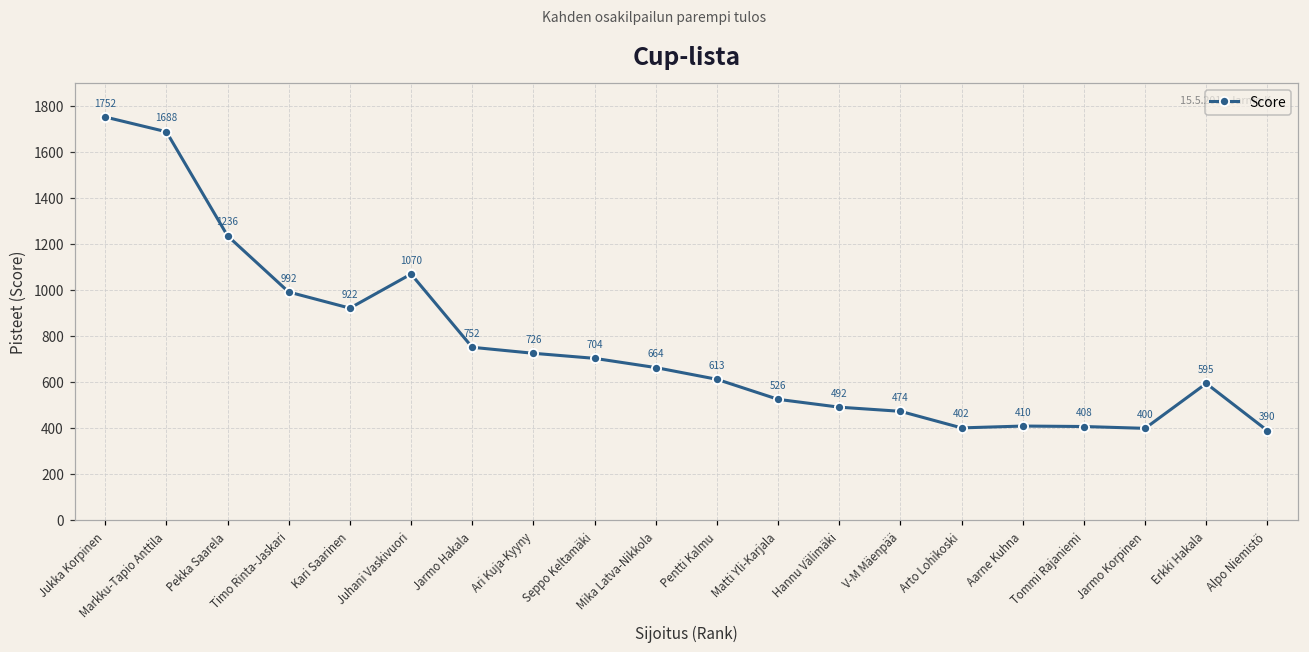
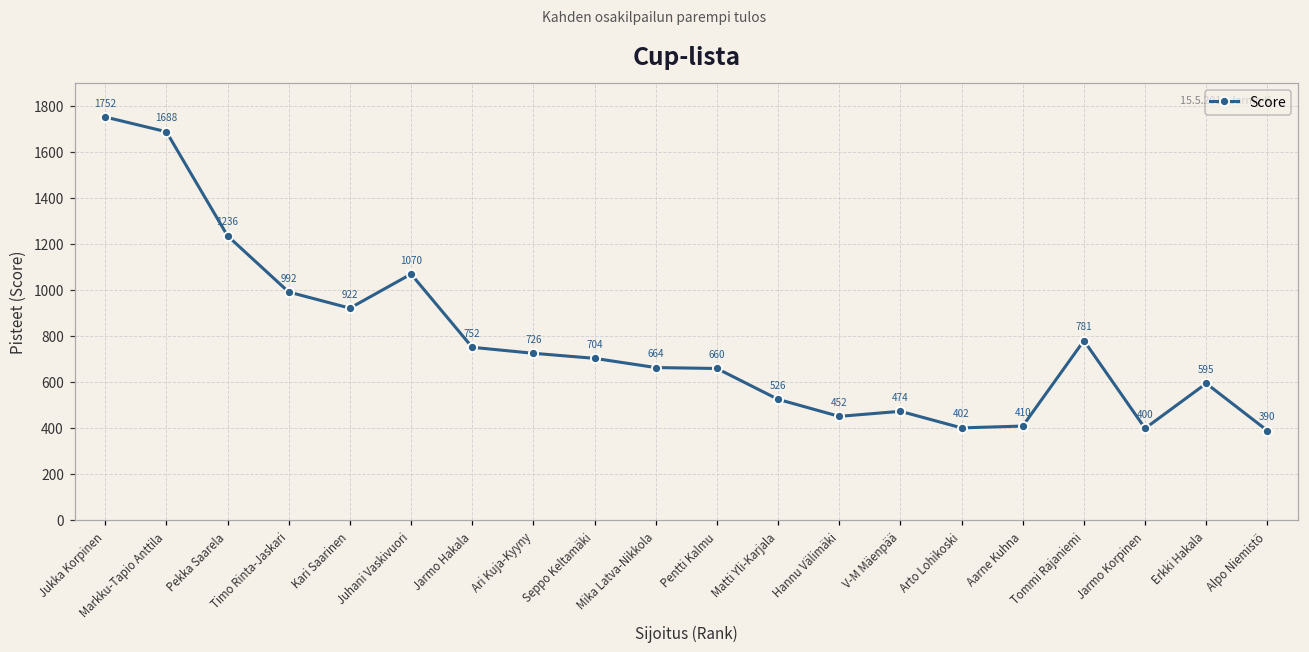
  {
    "Jukka Korpinen": 1752,
    "Markku-Tapio Anttila": 1688,
    "Pekka Saarela": 1236,
    "Timo Rinta-Jaskari": 992,
    "Kari Saarinen": 922,
    "Juhani Vaskivuori": 1070,
    "Jarmo Hakala": 752,
    "Ari Kuja-Kyyny": 726,
    "Seppo Keltamäki": 704,
    "Mika Latva-Nikkola": 664,
-   "Pentti Kalmu": 613,
+   "Pentti Kalmu": 660,
    "Matti Yli-Karjala": 526,
-   "Hannu Välimäki": 492,
+   "Hannu Välimäki": 452,
    "V-M Mäenpää": 474,
    "Arto Lohikoski": 402,
    "Aarne Kuhna": 410,
-   "Tommi Rajaniemi": 408,
+   "Tommi Rajaniemi": 781,
    "Jarmo Korpinen": 400,
    "Erkki Hakala": 595,
    "Alpo Niemistö": 390
  }
